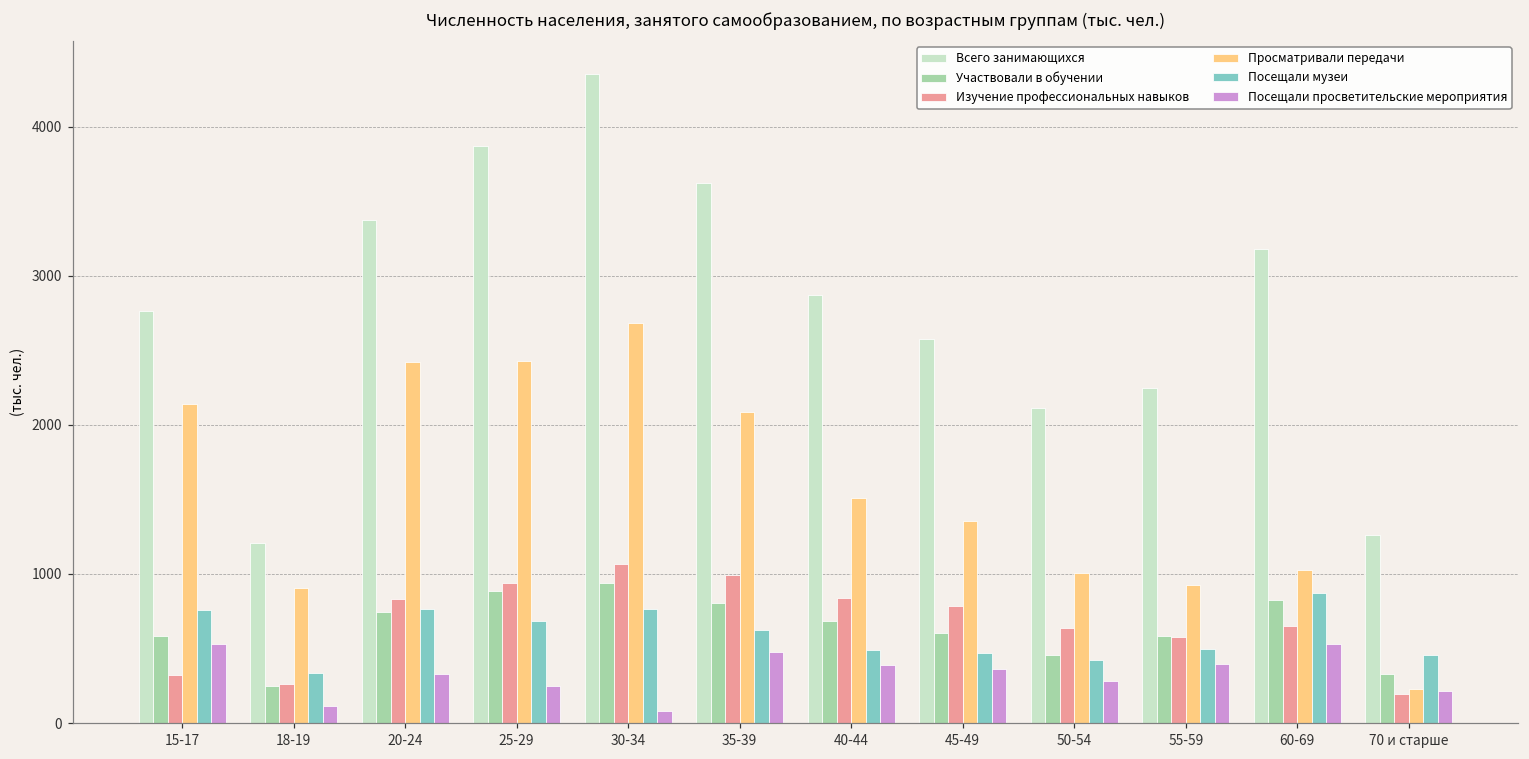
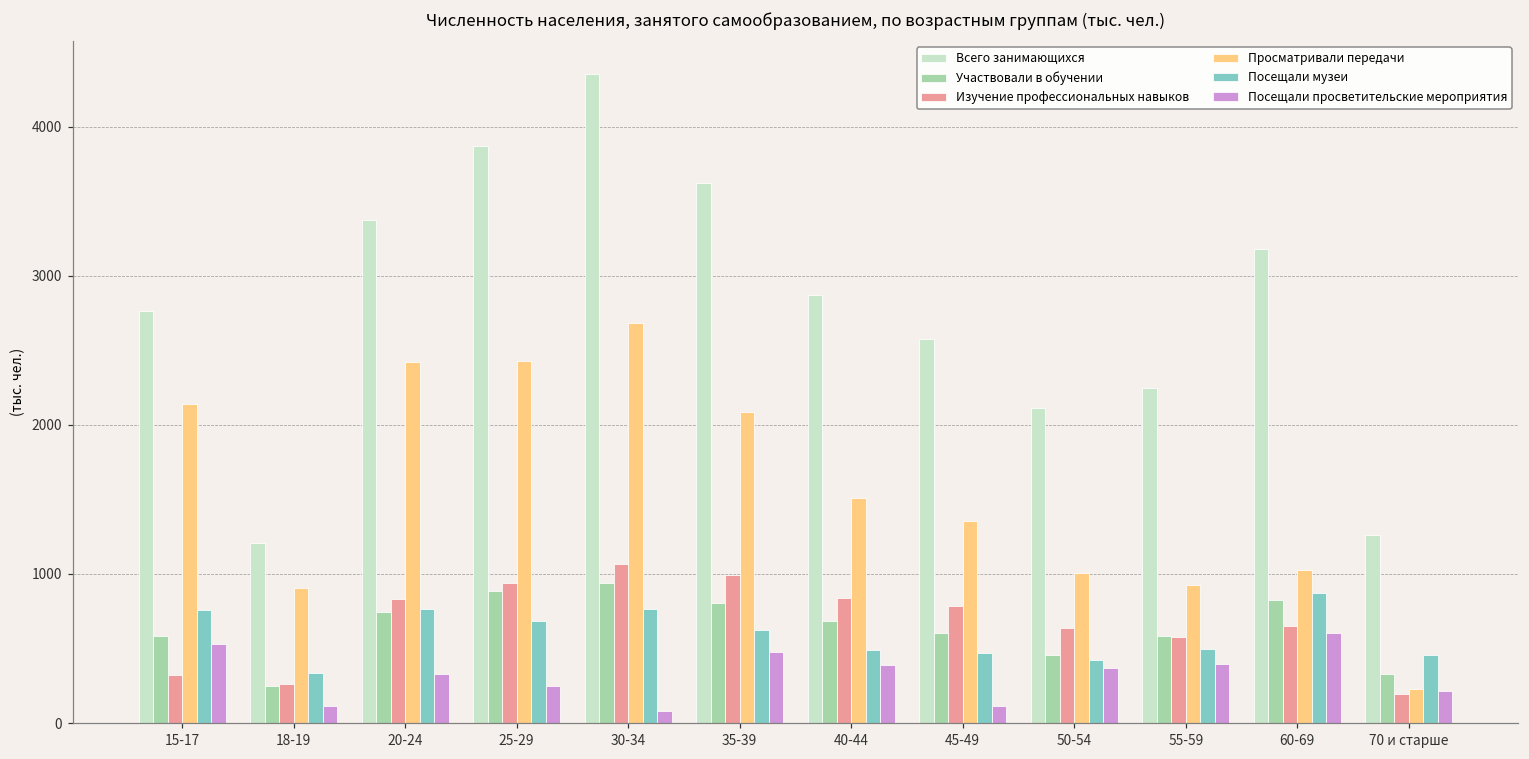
  {
    "Посещали просветительские мероприятия": {
      "15-17": 530,
      "18-19": 110,
      "20-24": 330,
      "25-29": 250,
      "30-34": 80,
      "35-39": 470,
      "40-44": 390,
-     "45-49": 360,
-     "50-54": 280,
+     "45-49": 110,
+     "50-54": 370,
      "55-59": 400,
-     "60-69": 530,
+     "60-69": 600,
      "70 и старше": 210
    }
  }
